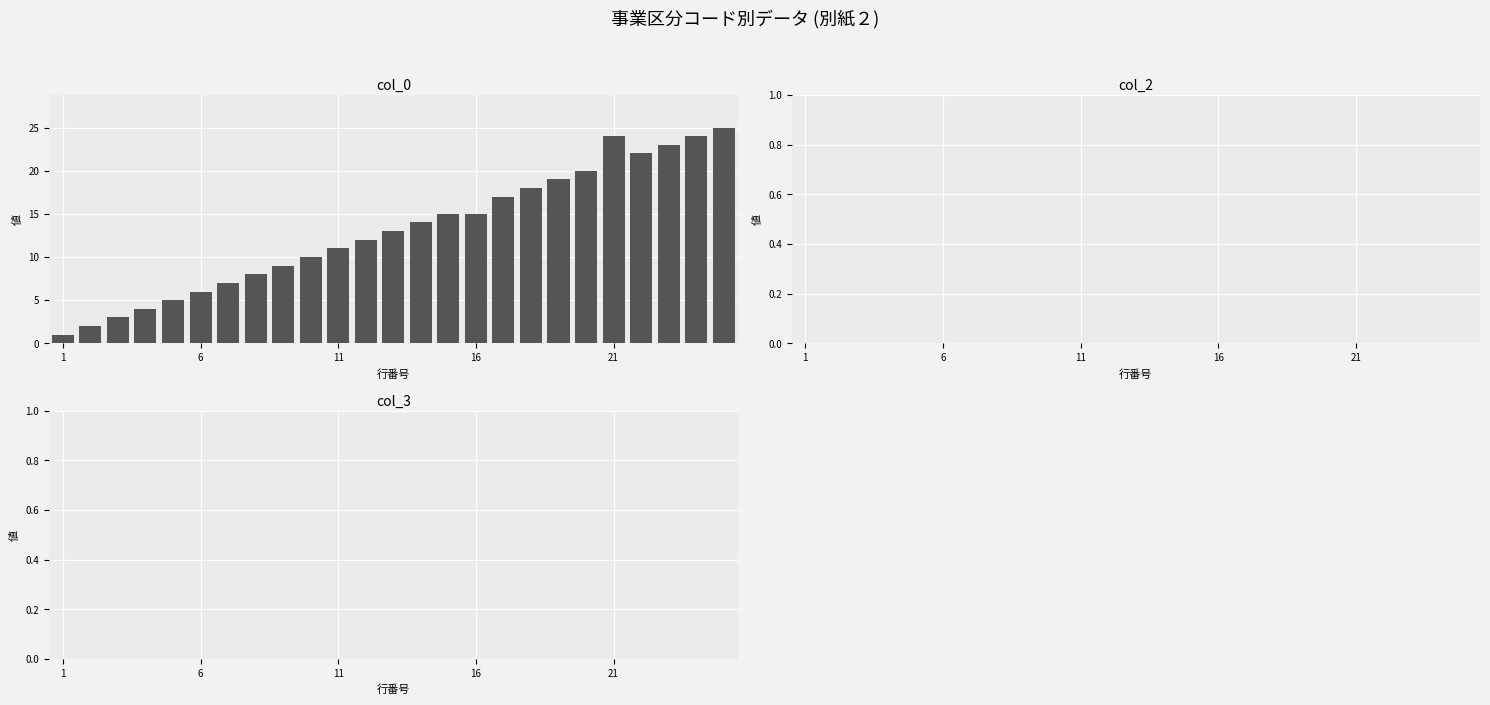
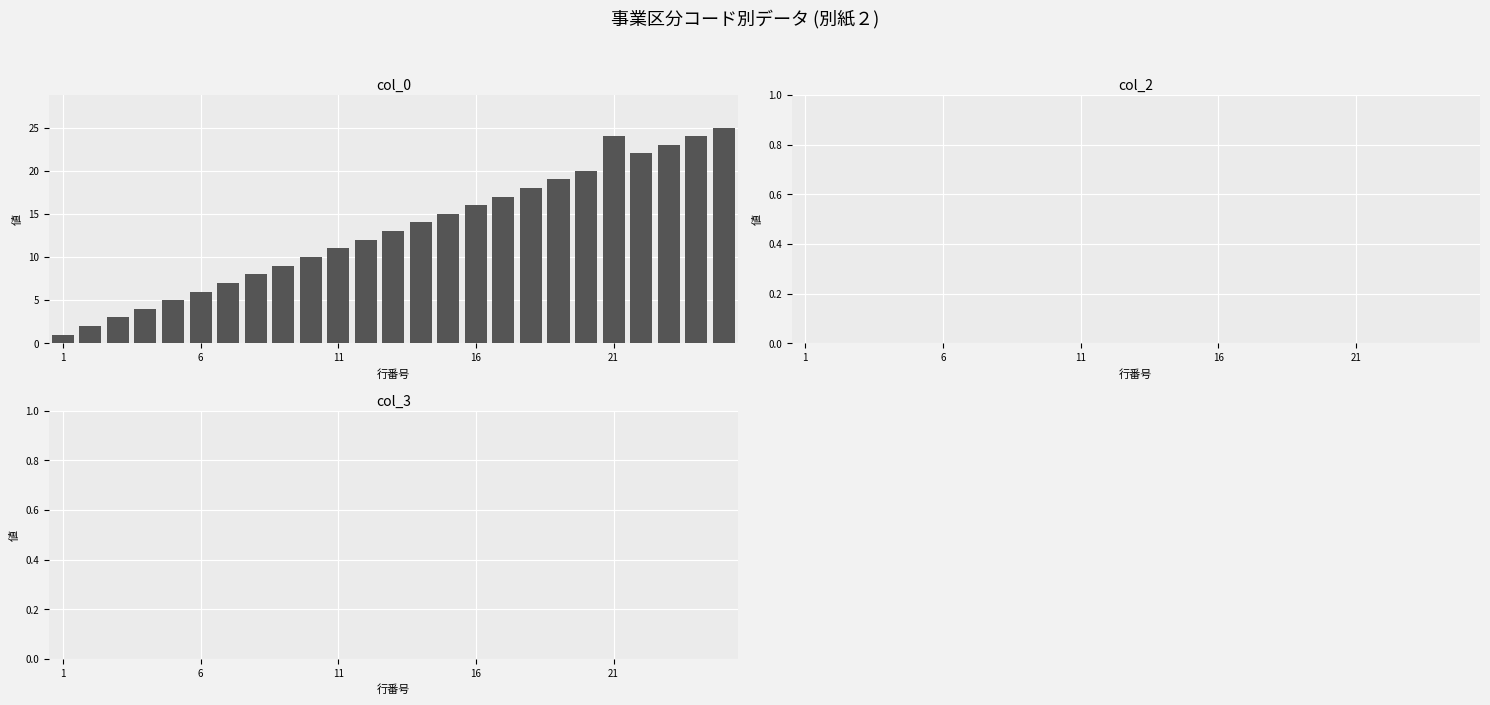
  {
    "col_0": {
      "1": 1,
      "6": 6,
      "11": 11,
-     "16": 15,
+     "16": 16,
      "21": 24
    },
    "col_2": {
      "1": 0.00,
      "6": 0.00,
      "11": 0.00,
      "16": 0.00,
      "21": 0.00
    },
    "col_3": {
      "1": 0.00,
      "6": 0.00,
      "11": 0.00,
      "16": 0.00,
      "21": 0.00
    }
  }
